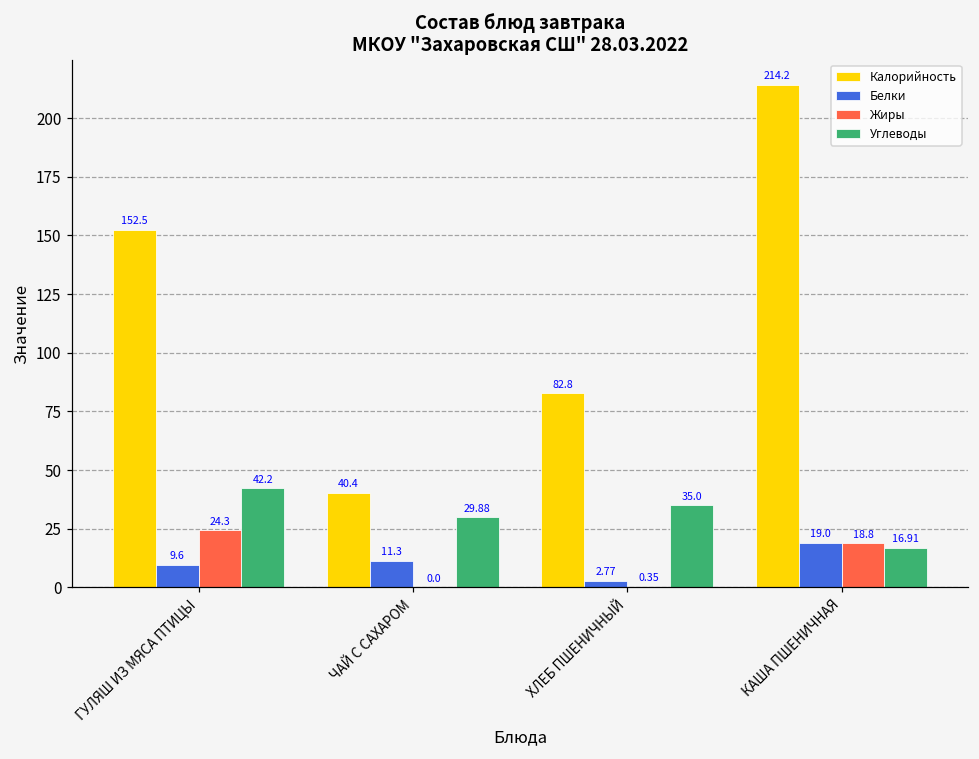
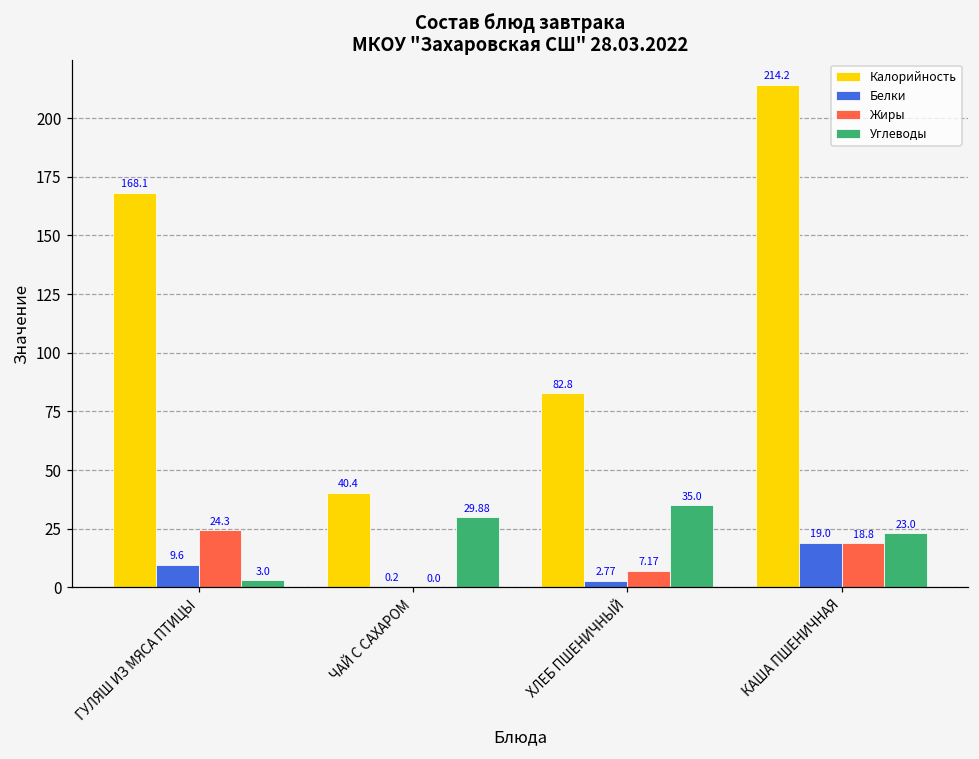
  {
    "Калорийность": {
-     "ГУЛЯШ ИЗ МЯСА ПТИЦЫ": 152.5,
+     "ГУЛЯШ ИЗ МЯСА ПТИЦЫ": 168.1,
      "ЧАЙ С САХАРОМ": 40.4,
      "ХЛЕБ ПШЕНИЧНЫЙ": 82.8,
      "КАША ПШЕНИЧНАЯ": 214.2
    },
    "Белки": {
      "ГУЛЯШ ИЗ МЯСА ПТИЦЫ": 9.6,
-     "ЧАЙ С САХАРОМ": 11.3,
+     "ЧАЙ С САХАРОМ": 0.2,
      "ХЛЕБ ПШЕНИЧНЫЙ": 2.77,
      "КАША ПШЕНИЧНАЯ": 19.0
    },
    "Жиры": {
      "ГУЛЯШ ИЗ МЯСА ПТИЦЫ": 24.3,
      "ЧАЙ С САХАРОМ": 0.0,
-     "ХЛЕБ ПШЕНИЧНЫЙ": 0.35,
+     "ХЛЕБ ПШЕНИЧНЫЙ": 7.17,
      "КАША ПШЕНИЧНАЯ": 18.8
    },
    "Углеводы": {
-     "ГУЛЯШ ИЗ МЯСА ПТИЦЫ": 42.2,
+     "ГУЛЯШ ИЗ МЯСА ПТИЦЫ": 3.0,
      "ЧАЙ С САХАРОМ": 29.88,
      "ХЛЕБ ПШЕНИЧНЫЙ": 35.0,
-     "КАША ПШЕНИЧНАЯ": 16.91
+     "КАША ПШЕНИЧНАЯ": 23.0
    }
  }
